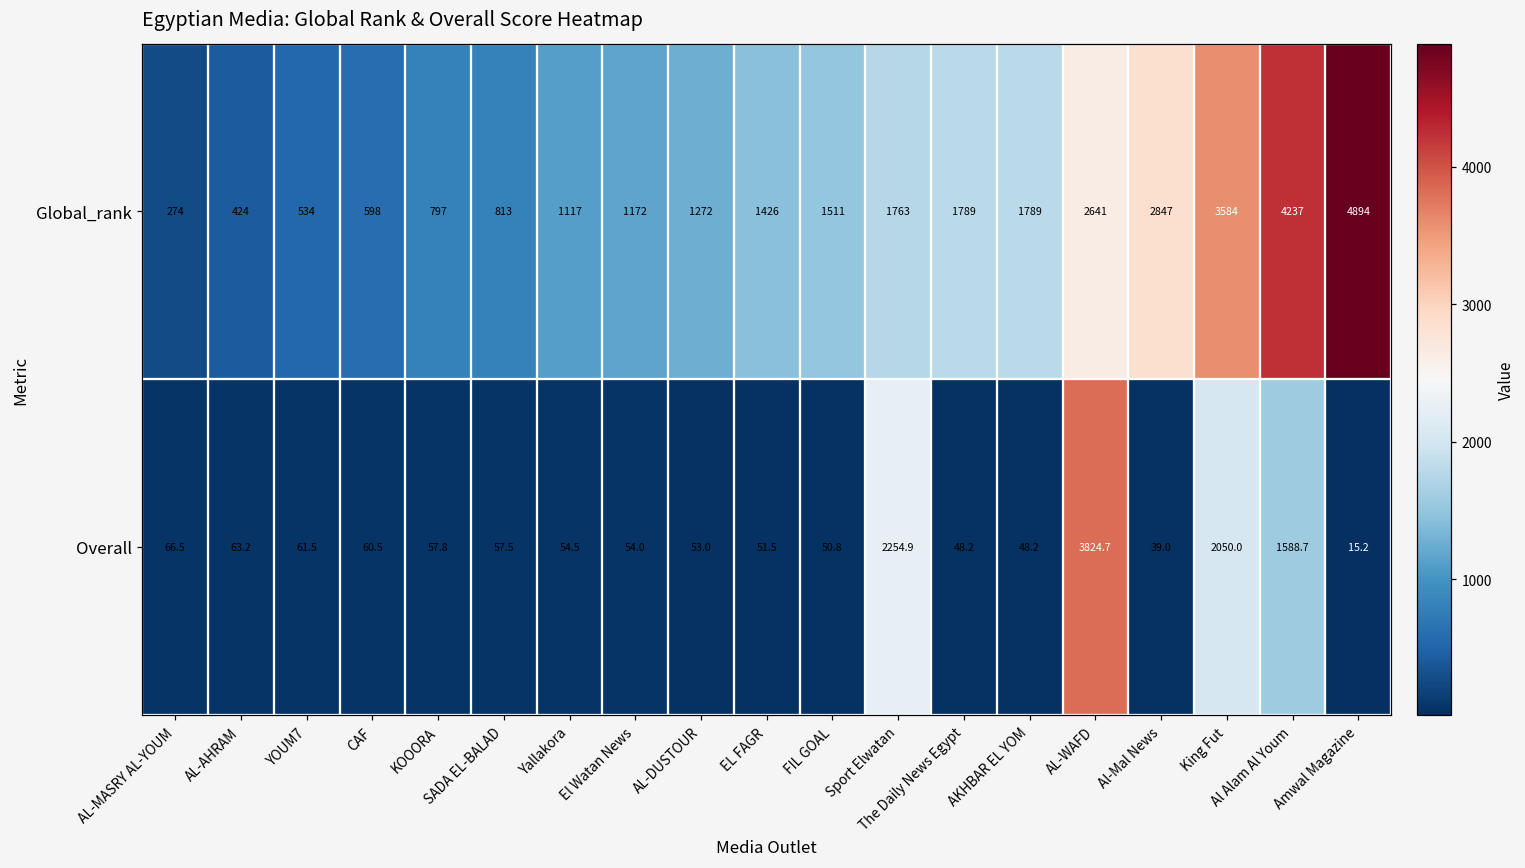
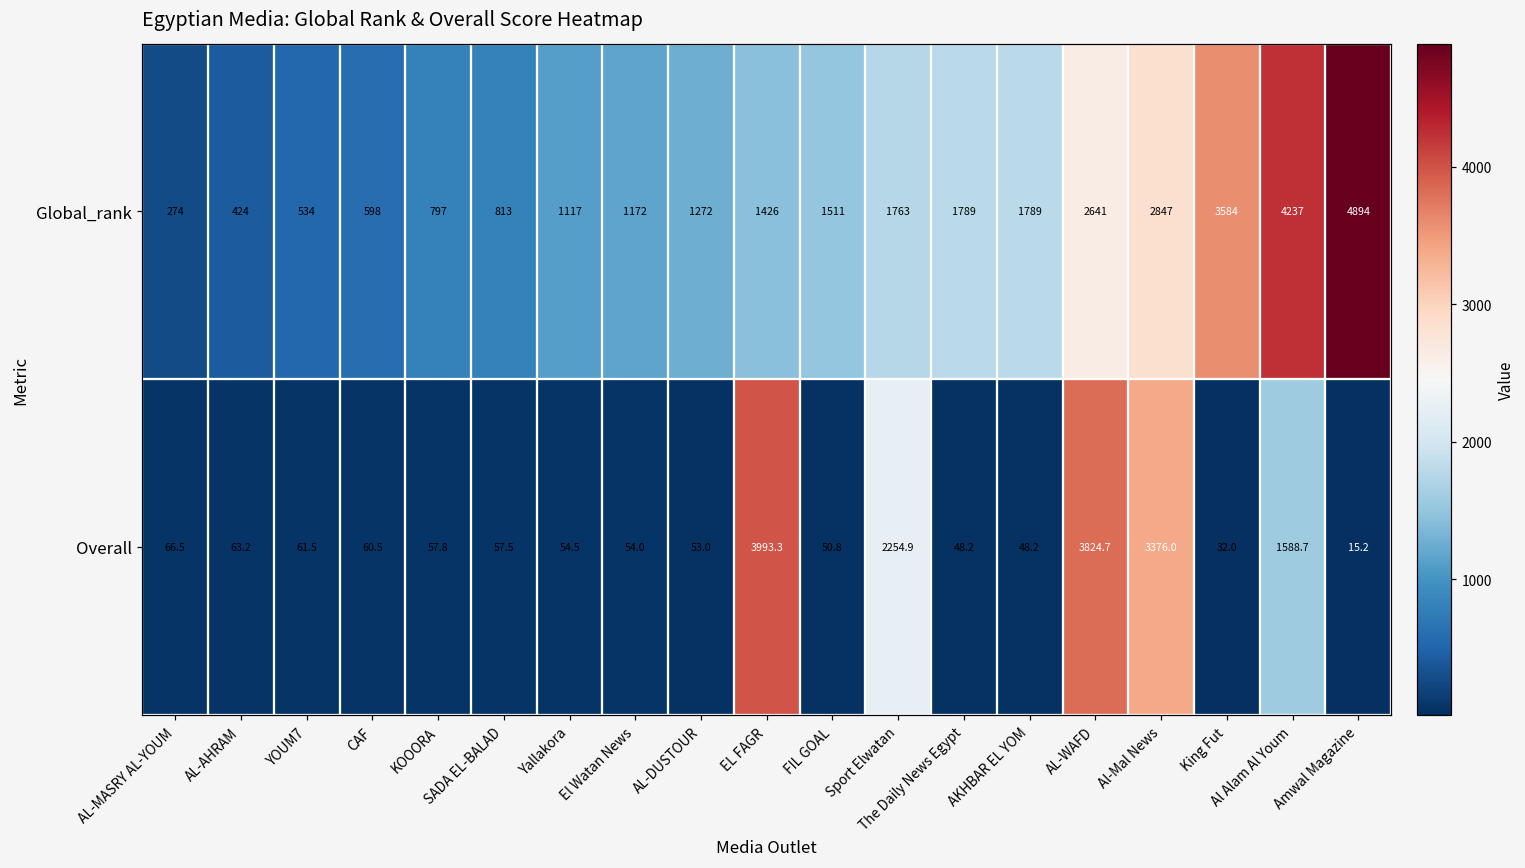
  {
    "Global_rank": {
      "AL-MASRY AL-YOUM": 274,
      "AL-AHRAM": 424,
      "YOUM7": 534,
      "CAF": 598,
      "KOOORA": 797,
      "SADA EL-BALAD": 813,
      "Yallakora": 1117,
      "El Watan News": 1172,
      "AL-DUSTOUR": 1272,
      "EL FAGR": 1426,
      "FIL GOAL": 1511,
      "Sport Elwatan": 1763,
      "The Daily News Egypt": 1789,
      "AKHBAR EL YOM": 1789,
      "AL-WAFD": 2641,
      "Al-Mal News": 2847,
      "King Fut": 3584,
      "Al Alam Al Youm": 4237,
      "Amwal Magazine": 4894
    },
    "Overall": {
      "AL-MASRY AL-YOUM": 66.5,
      "AL-AHRAM": 63.2,
      "YOUM7": 61.5,
      "CAF": 60.5,
      "KOOORA": 57.8,
      "SADA EL-BALAD": 57.5,
      "Yallakora": 54.5,
      "El Watan News": 54.0,
      "AL-DUSTOUR": 53.0,
-     "EL FAGR": 51.5,
+     "EL FAGR": 3993.3,
      "FIL GOAL": 50.8,
      "Sport Elwatan": 2254.9,
      "The Daily News Egypt": 48.2,
      "AKHBAR EL YOM": 48.2,
      "AL-WAFD": 3824.7,
-     "Al-Mal News": 39.0,
-     "King Fut": 2050.0,
+     "Al-Mal News": 3376.0,
+     "King Fut": 32.0,
      "Al Alam Al Youm": 1588.7,
      "Amwal Magazine": 15.2
    }
  }
